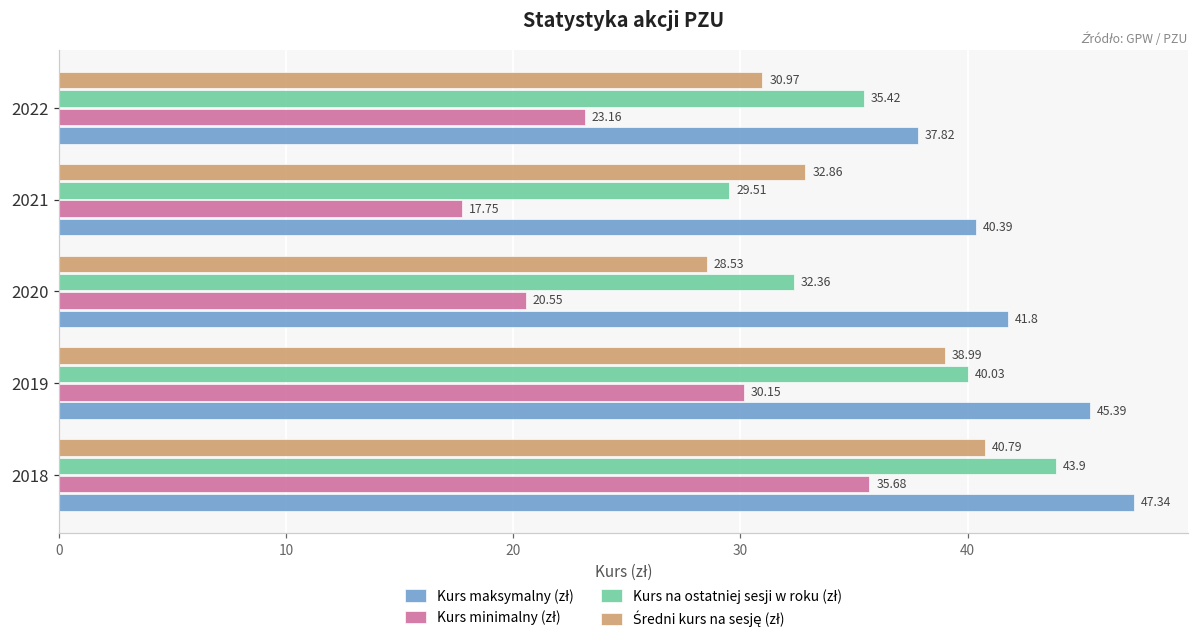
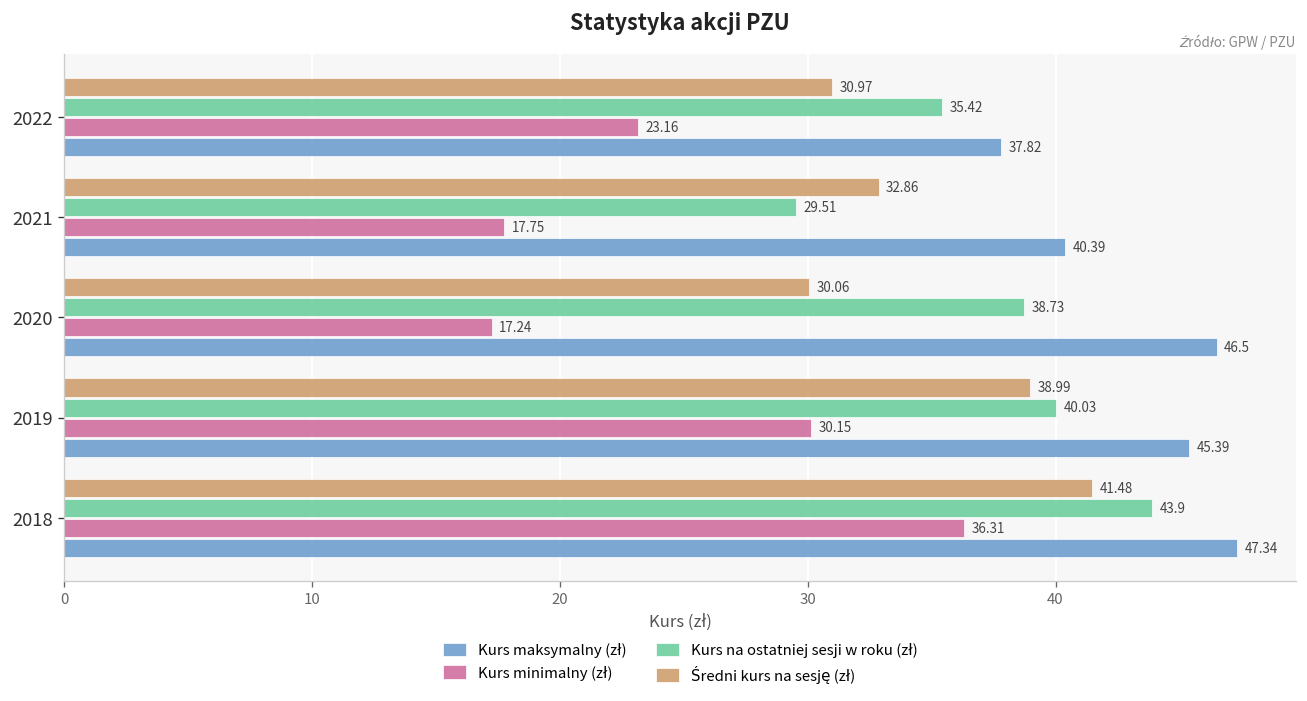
  {
    "Kurs maksymalny (zł)": {
      "2022": 37.82,
      "2021": 40.39,
-     "2020": 41.8,
+     "2020": 46.5,
      "2019": 45.39,
      "2018": 47.34
    },
    "Kurs minimalny (zł)": {
      "2022": 23.16,
      "2021": 17.75,
-     "2020": 20.55,
+     "2020": 17.24,
      "2019": 30.15,
-     "2018": 35.68
+     "2018": 36.31
    },
    "Kurs na ostatniej sesji w roku (zł)": {
      "2022": 35.42,
      "2021": 29.51,
-     "2020": 32.36,
+     "2020": 38.73,
      "2019": 40.03,
      "2018": 43.9
    },
    "Średni kurs na sesję (zł)": {
      "2022": 30.97,
      "2021": 32.86,
-     "2020": 28.53,
+     "2020": 30.06,
      "2019": 38.99,
-     "2018": 40.79
+     "2018": 41.48
    }
  }
